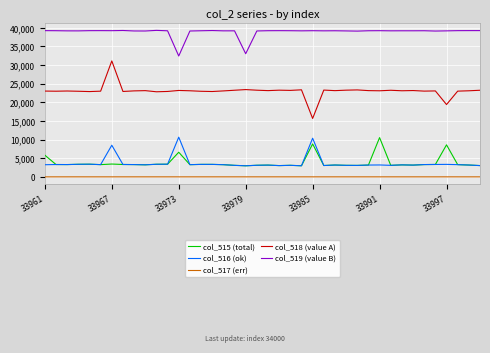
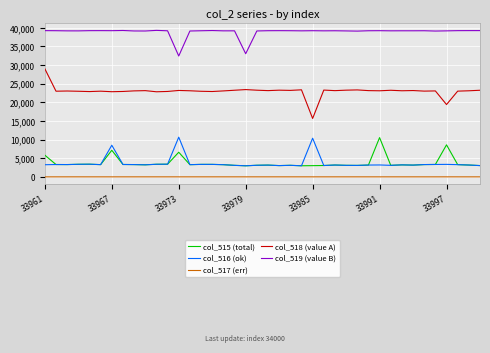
  {
    "col_515 (total)": {
      "33961": "6,000",
-     "33967": "3,000",
+     "33967": "7,000",
      "33973": "7,000",
-     "33985": "9,000",
+     "33985": "3,000",
      "33991": "11,000",
      "33997": "9,000"
    },
    "col_516 (ok)": {
      "33961": "3,000",
      "33967": "8,000",
      "33973": "11,000",
      "33985": "10,000",
      "33991": "3,000",
      "33997": "3,000"
    },
    "col_517 (err)": {
      "33961": "0",
      "33967": "0",
      "33973": "0",
      "33979": "0",
      "33985": "0",
      "33991": "0",
      "33997": "0"
    },
    "col_518 (value A)": {
-     "33961": "23,000",
-     "33967": "31,000",
+     "33961": "29,000",
+     "33967": "23,000",
      "33973": "23,000",
      "33979": "23,000",
      "33985": "16,000",
      "33991": "23,000",
      "33997": "19,000"
    },
    "col_519 (value B)": {
      "33961": "39,000",
      "33967": "39,000",
      "33973": "32,000",
      "33979": "33,000",
      "33985": "39,000",
      "33991": "39,000",
      "33997": "39,000"
    }
  }
